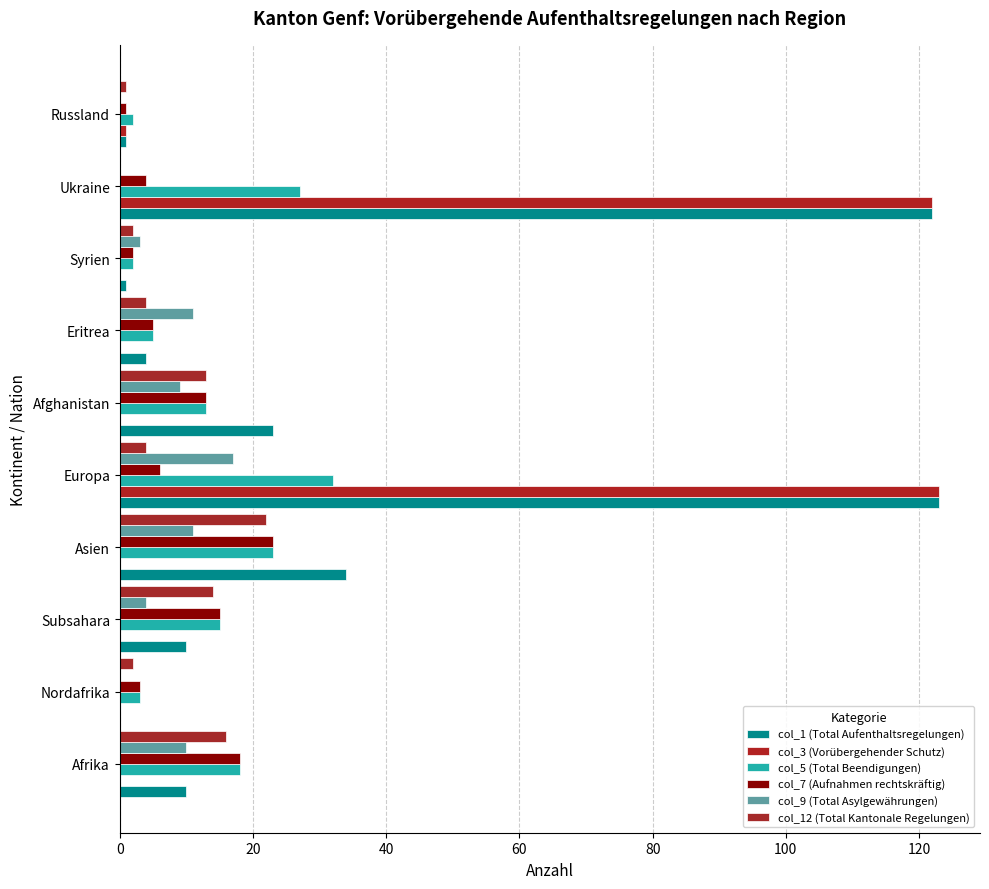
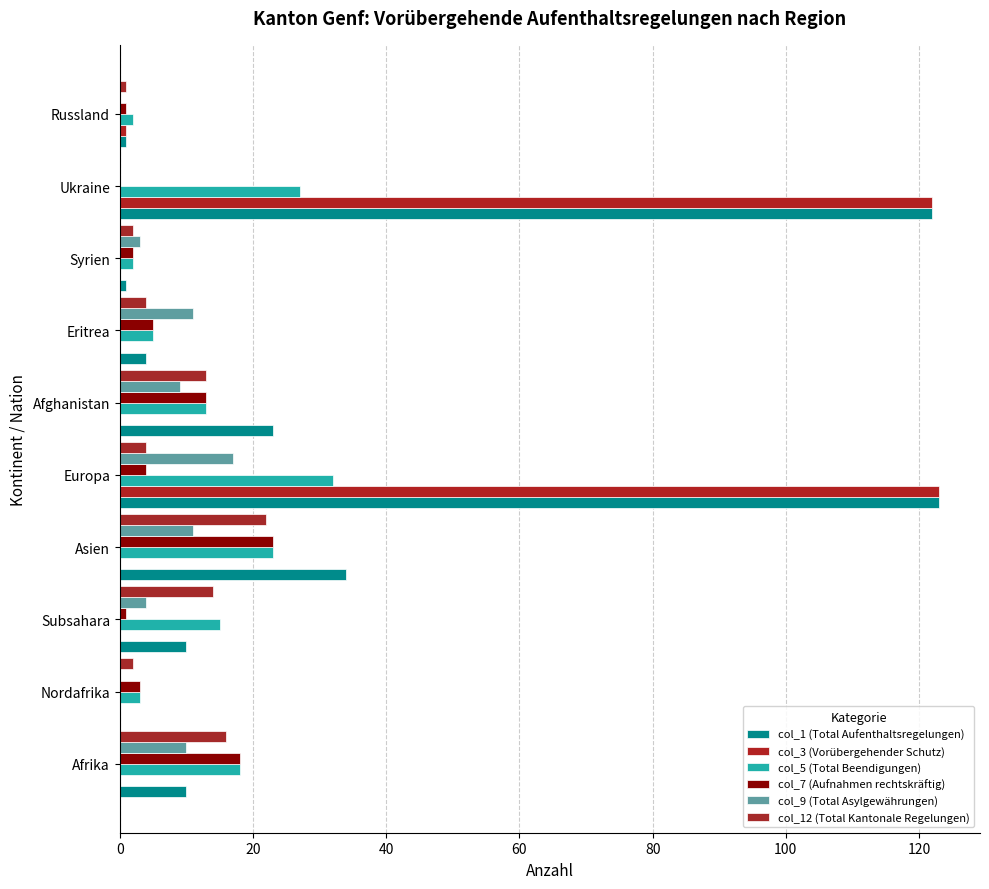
  {
    "col_7 (Aufnahmen rechtskräftig)": {
      "Russland": 1,
-     "Ukraine": 4,
+     "Ukraine": 0,
      "Syrien": 2,
      "Eritrea": 5,
      "Afghanistan": 13,
-     "Europa": 6,
+     "Europa": 4,
      "Asien": 23,
-     "Subsahara": 15,
+     "Subsahara": 1,
      "Nordafrika": 3,
      "Afrika": 18
    },
    "col_9 (Total Asylgewährungen)": {
      "Russland": 0,
      "Ukraine": 0,
      "Syrien": 3,
      "Eritrea": 11,
      "Afghanistan": 9,
      "Europa": 17,
      "Asien": 11,
      "Subsahara": 4,
      "Nordafrika": 0,
      "Afrika": 10
    }
  }
